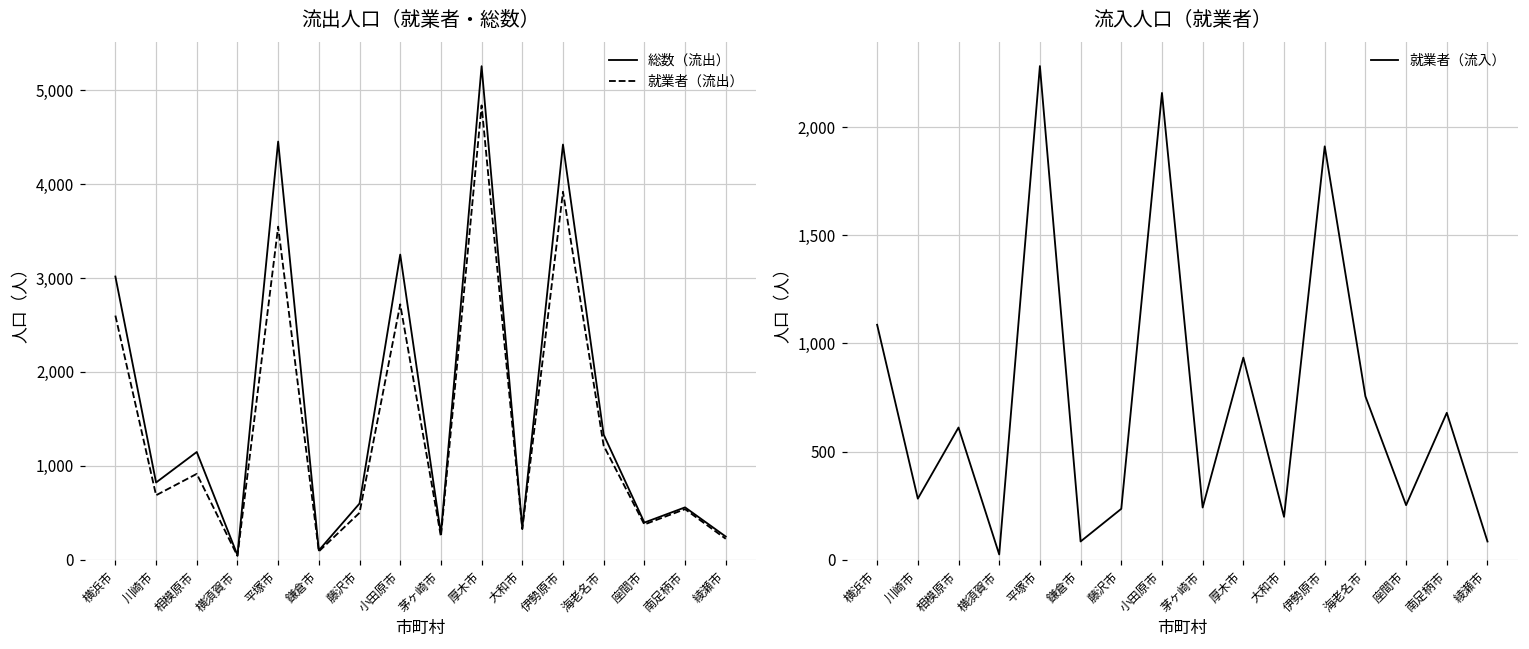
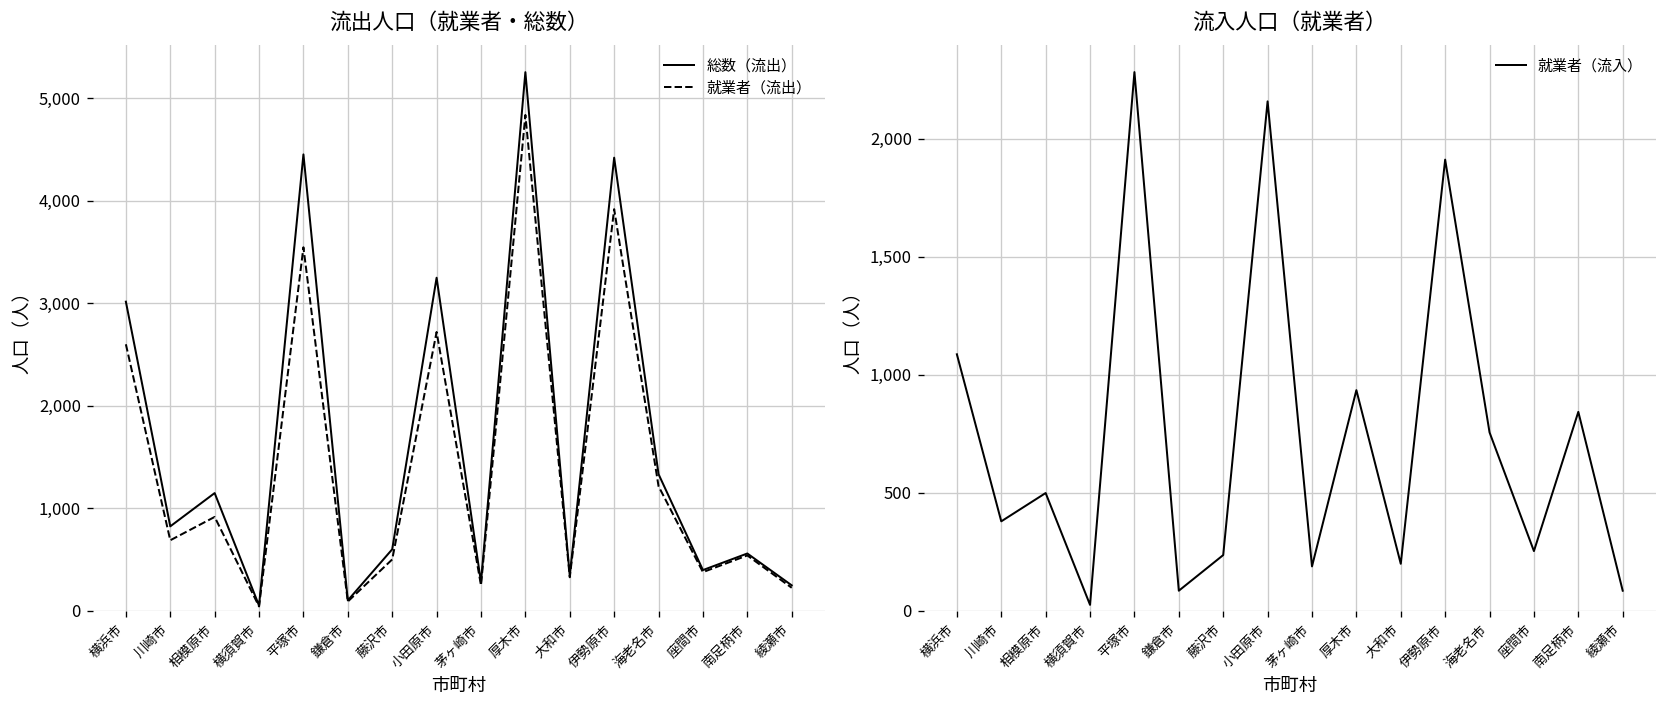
  {
    "流入人口（就業者）": {
      "横浜市": "1,090",
-     "川崎市": "280",
-     "相模原市": "610",
+     "川崎市": "380",
+     "相模原市": "500",
      "横須賀市": "20",
      "平塚市": "2,280",
      "鎌倉市": "80",
      "藤沢市": "240",
      "小田原市": "2,160",
-     "茅ヶ崎市": "240",
+     "茅ヶ崎市": "190",
      "厚木市": "930",
      "大和市": "200",
      "伊勢原市": "1,910",
      "海老名市": "760",
      "座間市": "250",
-     "南足柄市": "680",
+     "南足柄市": "840",
      "綾瀬市": "80"
    }
  }
